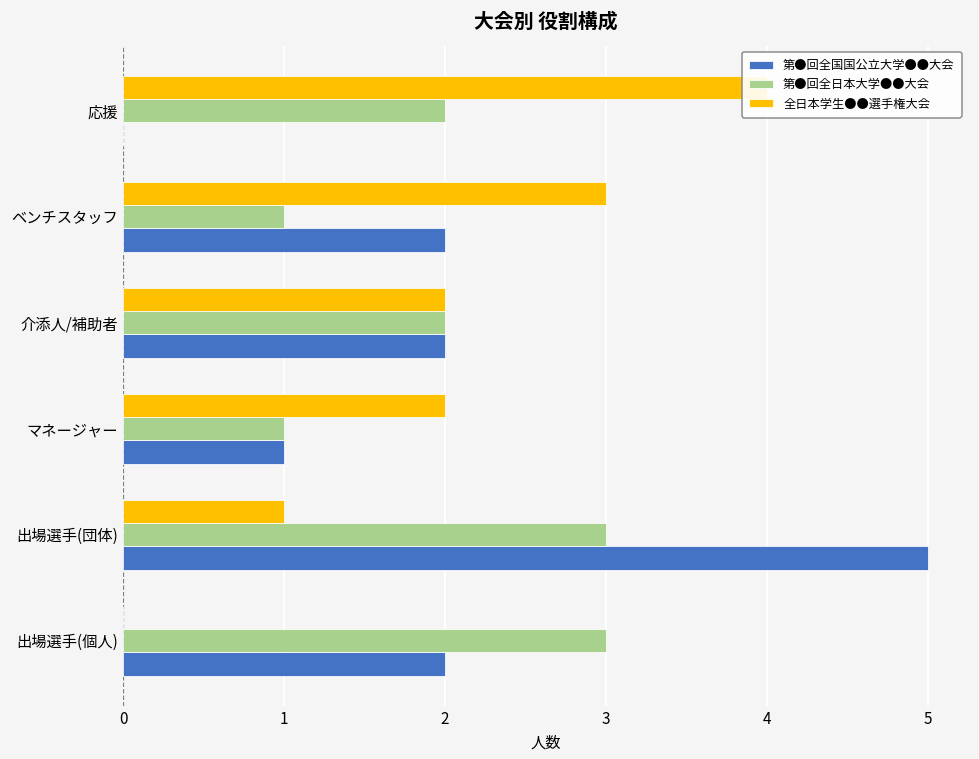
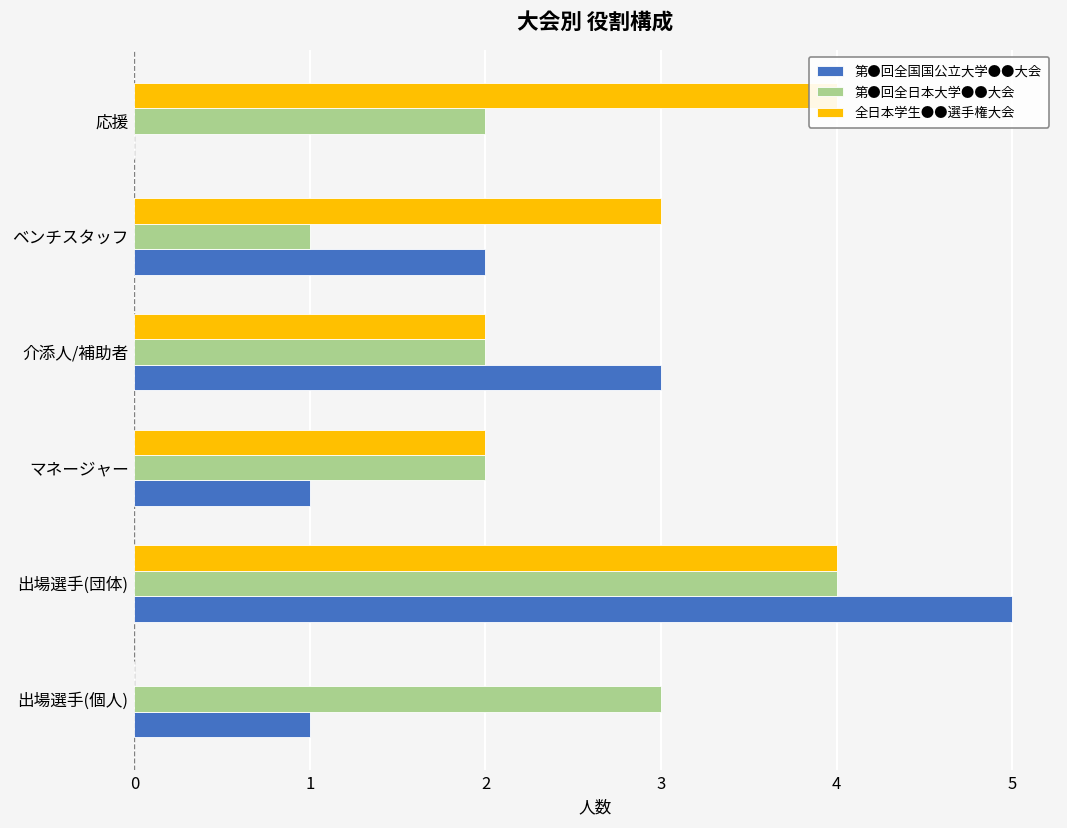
  {
    "第●回全国国公立大学●●大会": {
      "応援": 0,
      "ベンチスタッフ": 2,
-     "介添人/補助者": 2,
+     "介添人/補助者": 3,
      "マネージャー": 1,
      "出場選手(団体)": 5,
-     "出場選手(個人)": 2
+     "出場選手(個人)": 1
    },
    "第●回全日本大学●●大会": {
      "応援": 2,
      "ベンチスタッフ": 1,
      "介添人/補助者": 2,
-     "マネージャー": 1,
-     "出場選手(団体)": 3,
+     "マネージャー": 2,
+     "出場選手(団体)": 4,
      "出場選手(個人)": 3
    },
    "全日本学生●●選手権大会": {
      "ベンチスタッフ": 3,
      "介添人/補助者": 2,
      "マネージャー": 2,
-     "出場選手(団体)": 1,
+     "出場選手(団体)": 4,
      "出場選手(個人)": 0
    }
  }
